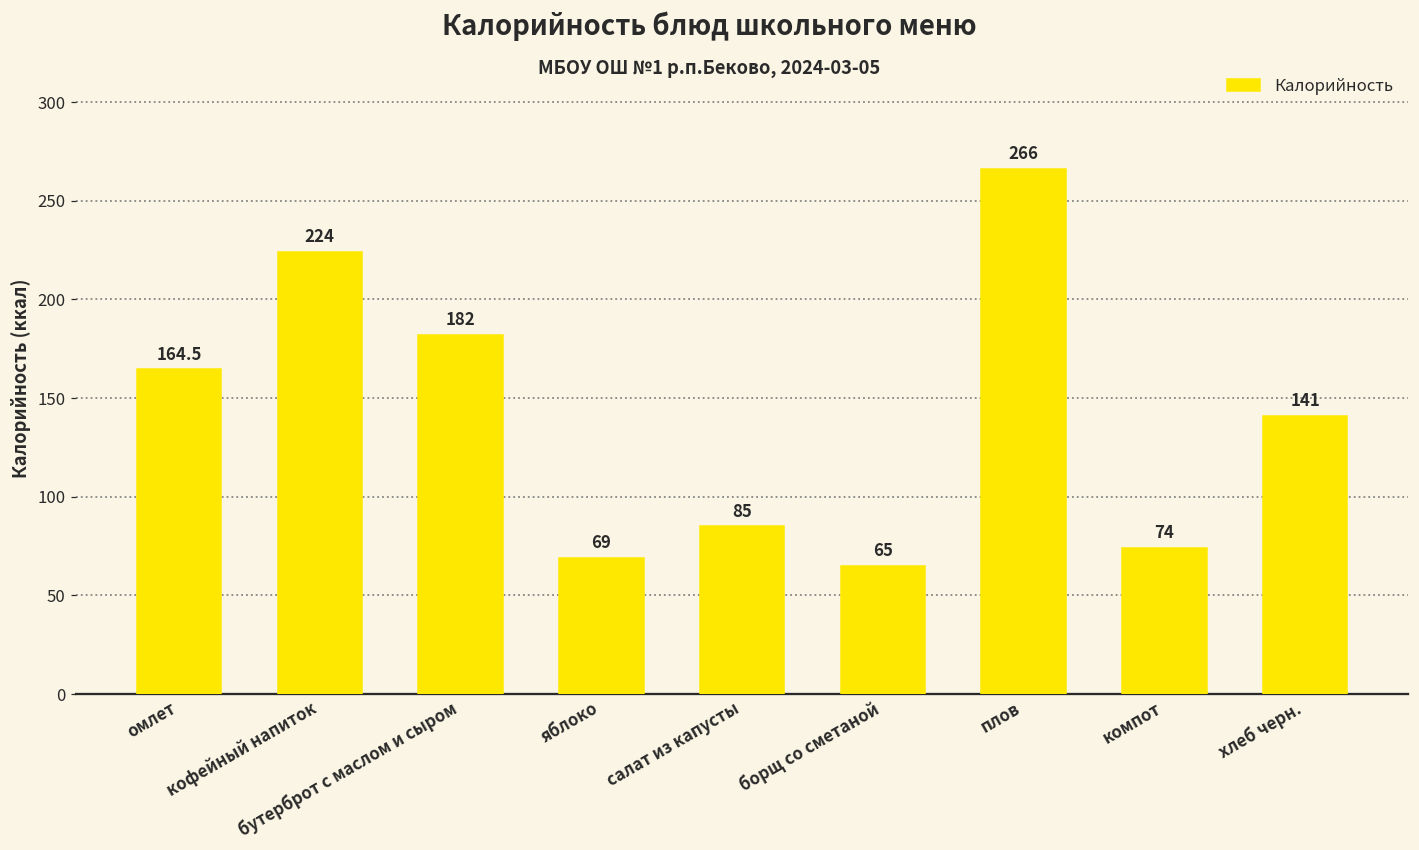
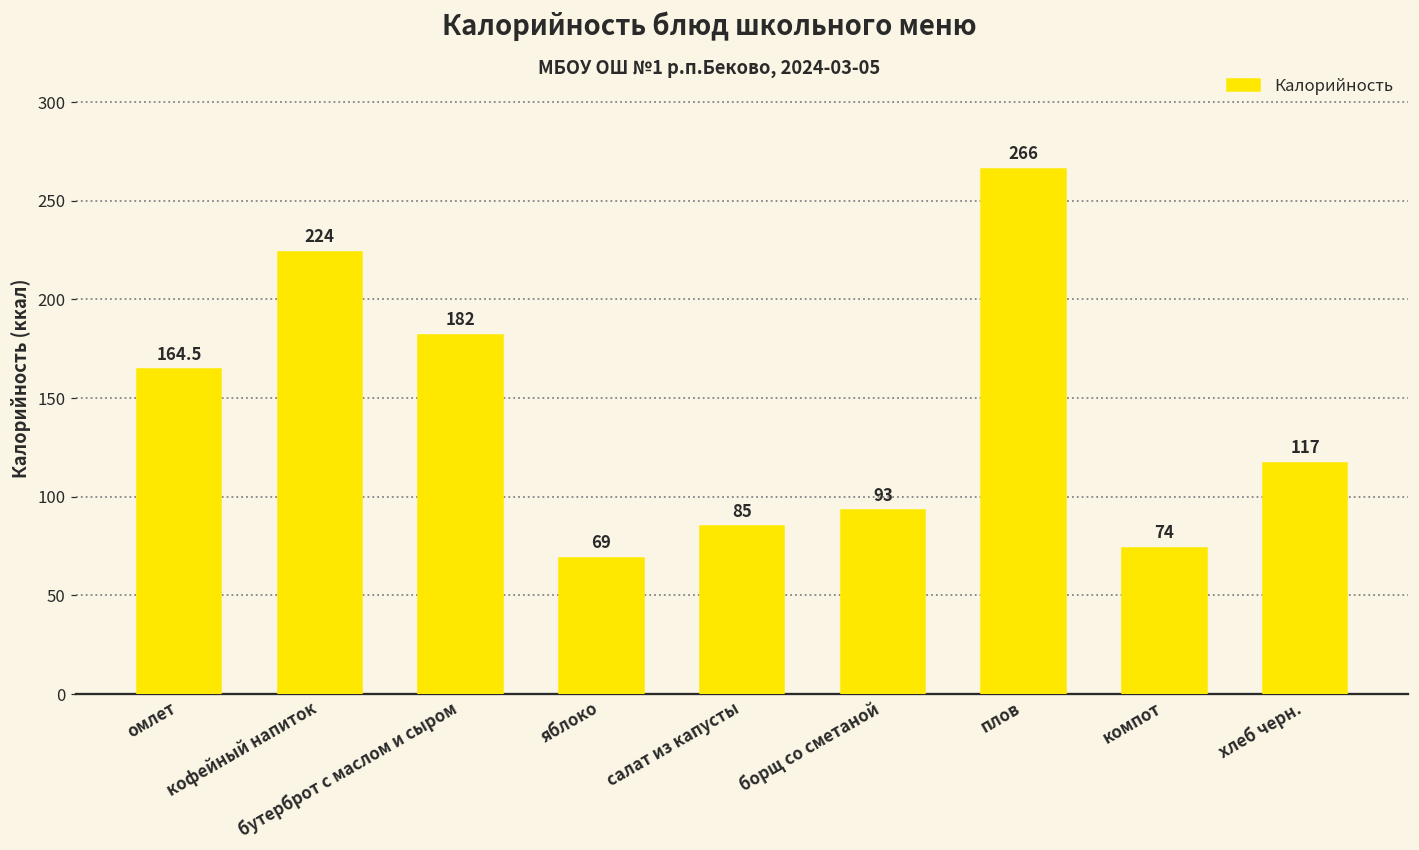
  {
    "омлет": 164.5,
    "кофейный напиток": 224,
    "бутерброт с маслом и сыром": 182,
    "яблоко": 69,
    "салат из капусты": 85,
-   "борщ со сметаной": 65,
+   "борщ со сметаной": 93,
    "плов": 266,
    "компот": 74,
-   "хлеб черн.": 141
+   "хлеб черн.": 117
  }
